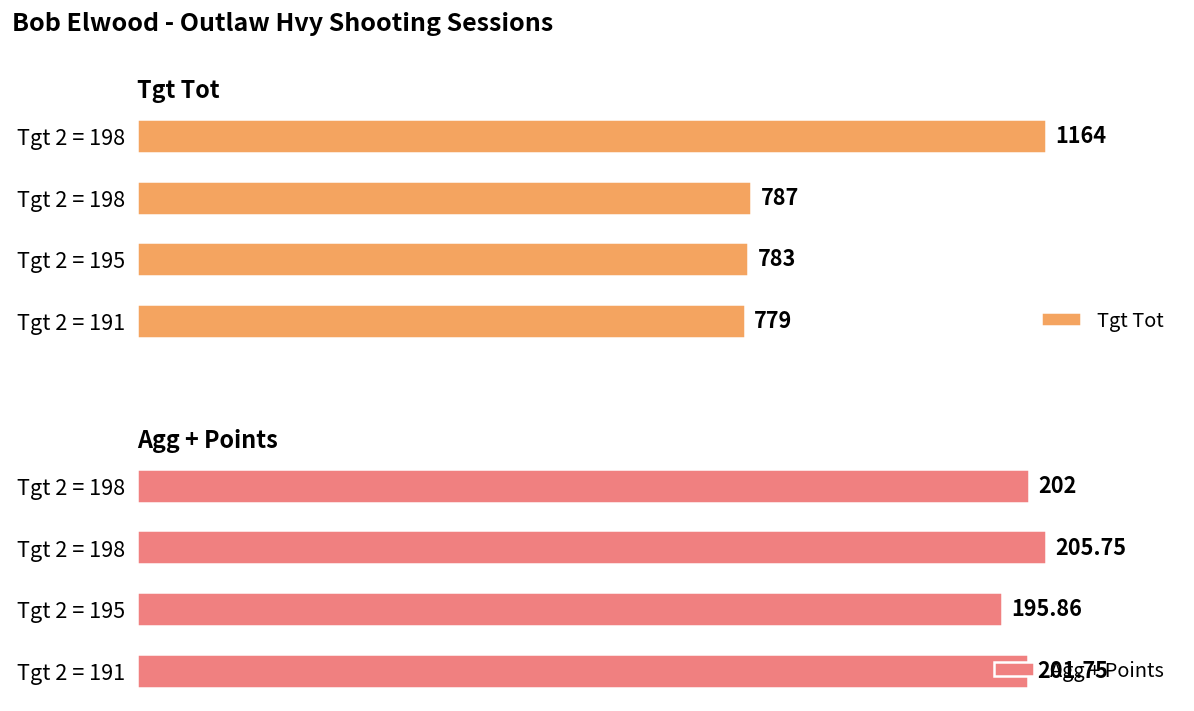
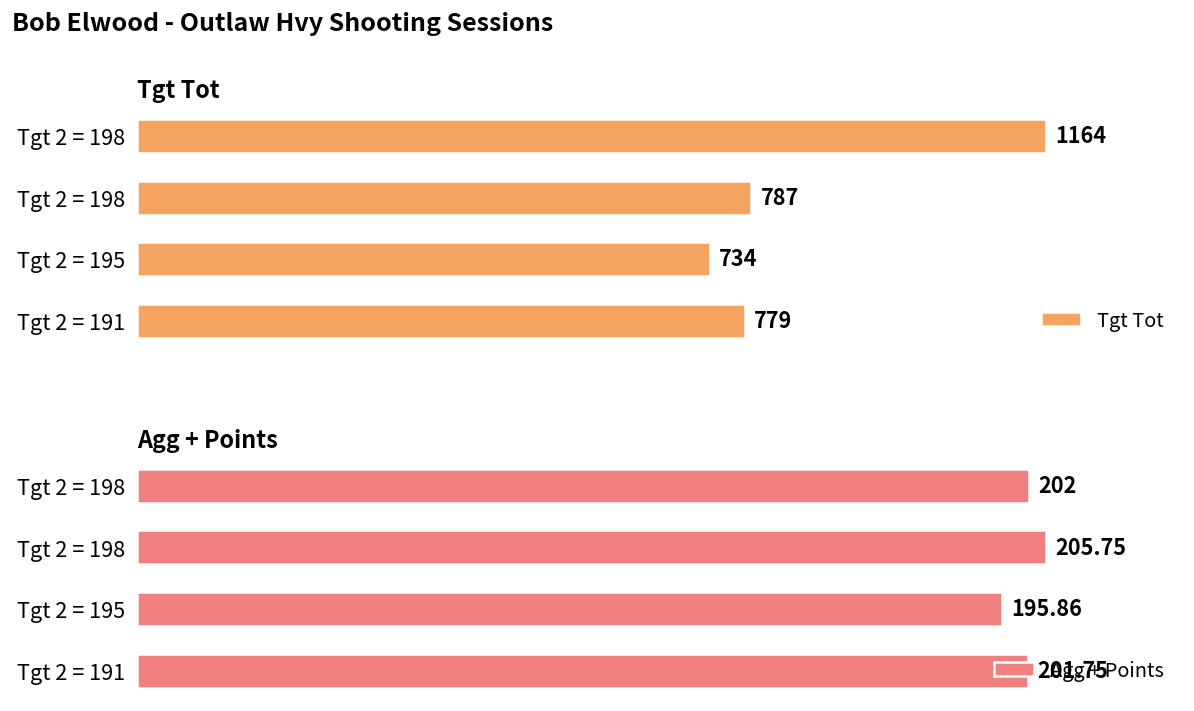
  {
    "Tgt Tot": {
-     "Tgt 2 = 195": 783,
+     "Tgt 2 = 195": 734,
      "Tgt 2 = 191": 779
    },
    "Agg + Points": {
      "Tgt 2 = 195": 195.86,
      "Tgt 2 = 191": 201.75
    }
  }
